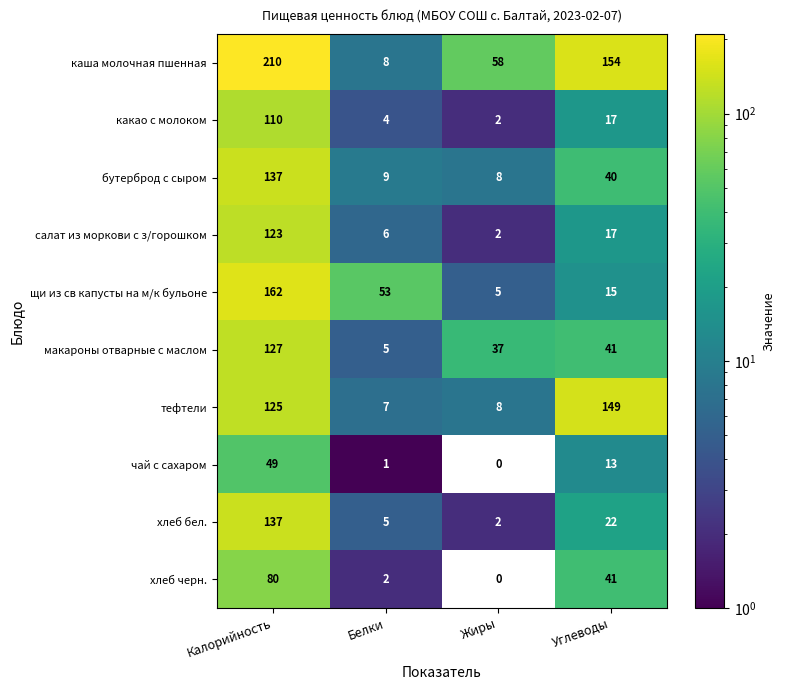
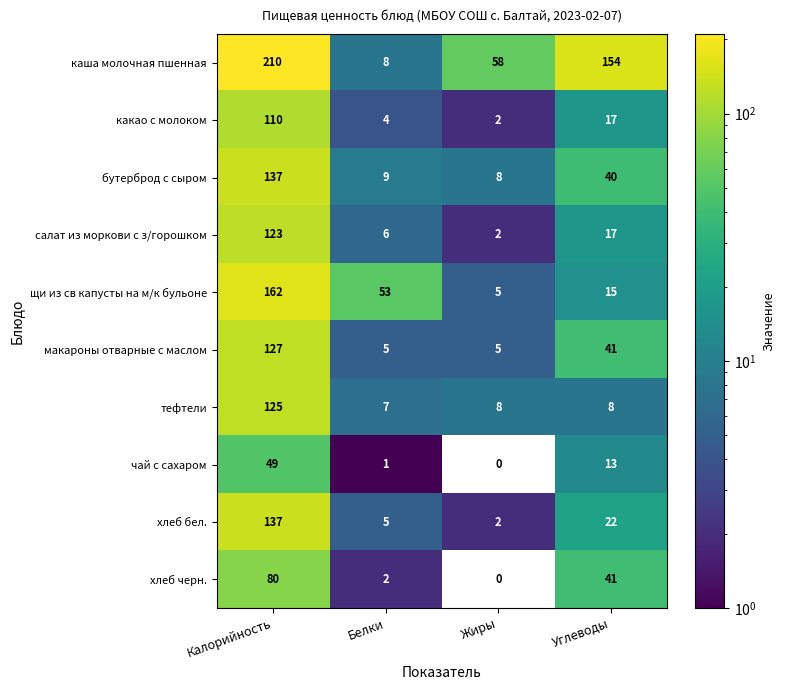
  {
    "каша молочная пшенная": {
      "Калорийность": 210,
      "Белки": 8,
      "Жиры": 58,
      "Углеводы": 154
    },
    "какао с молоком": {
      "Калорийность": 110,
      "Белки": 4,
      "Жиры": 2,
      "Углеводы": 17
    },
    "бутерброд с сыром": {
      "Калорийность": 137,
      "Белки": 9,
      "Жиры": 8,
      "Углеводы": 40
    },
    "салат из моркови с з/горошком": {
      "Калорийность": 123,
      "Белки": 6,
      "Жиры": 2,
      "Углеводы": 17
    },
    "щи из св капусты на м/к бульоне": {
      "Калорийность": 162,
      "Белки": 53,
      "Жиры": 5,
      "Углеводы": 15
    },
    "макароны отварные с маслом": {
      "Калорийность": 127,
      "Белки": 5,
-     "Жиры": 37,
+     "Жиры": 5,
      "Углеводы": 41
    },
    "тефтели": {
      "Калорийность": 125,
      "Белки": 7,
      "Жиры": 8,
-     "Углеводы": 149
+     "Углеводы": 8
    },
    "чай с сахаром": {
      "Калорийность": 49,
      "Белки": 1,
      "Жиры": 0,
      "Углеводы": 13
    },
    "хлеб бел.": {
      "Калорийность": 137,
      "Белки": 5,
      "Жиры": 2,
      "Углеводы": 22
    },
    "хлеб черн.": {
      "Калорийность": 80,
      "Белки": 2,
      "Жиры": 0,
      "Углеводы": 41
    }
  }
